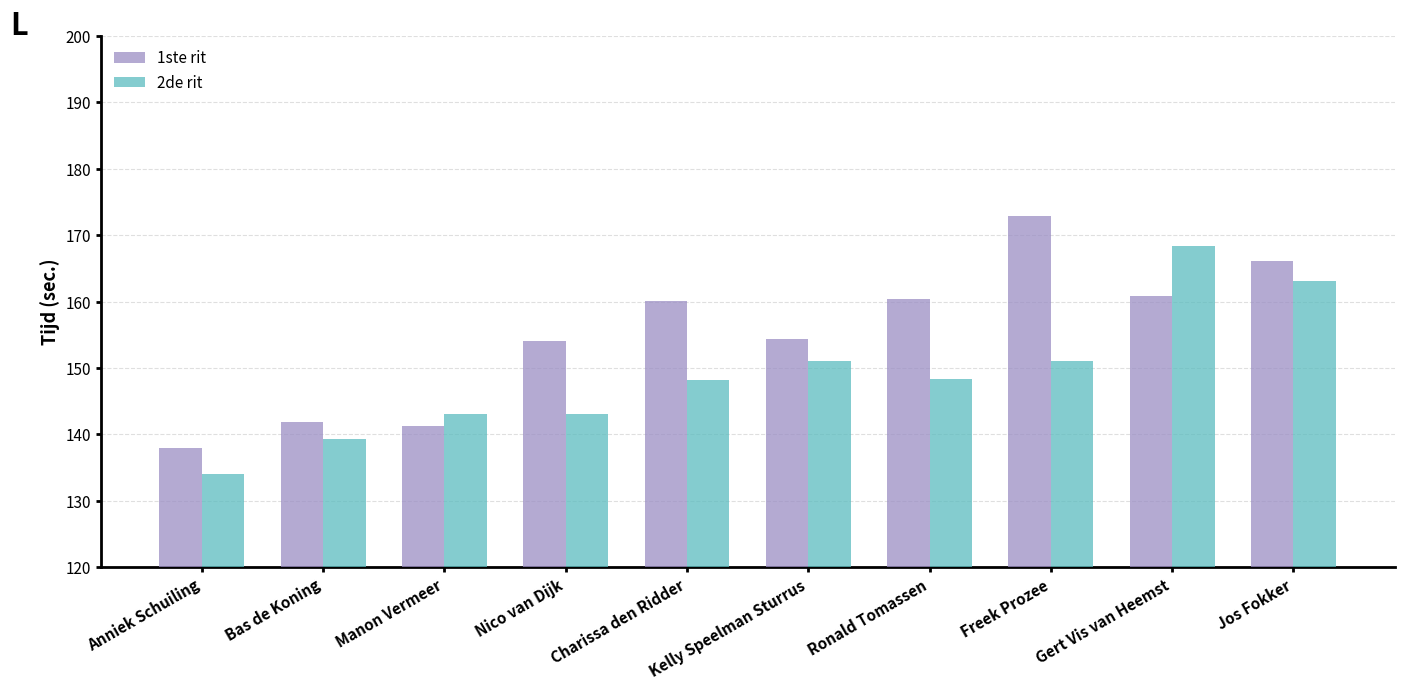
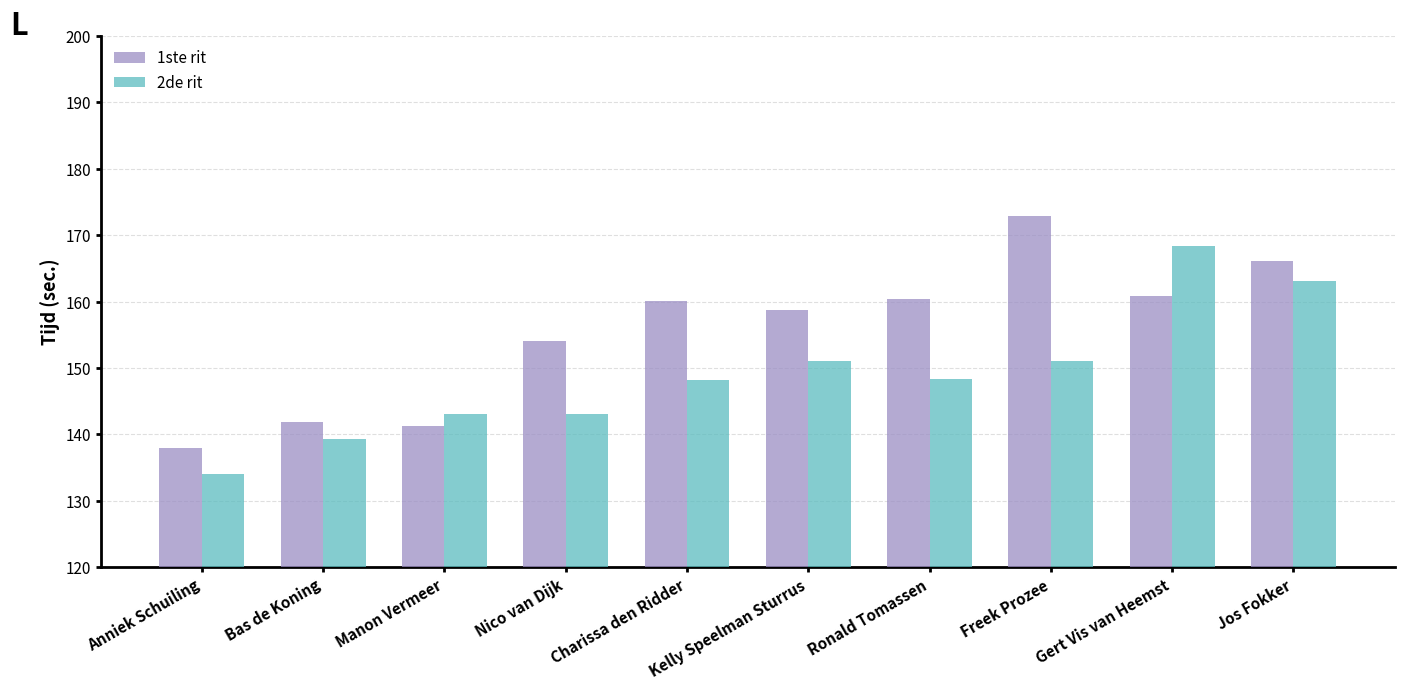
  {
    "1ste rit": {
      "Anniek Schuiling": 138,
      "Bas de Koning": 142,
      "Manon Vermeer": 141,
      "Nico van Dijk": 154,
      "Charissa den Ridder": 160,
-     "Kelly Speelman Sturrus": 154,
+     "Kelly Speelman Sturrus": 159,
      "Ronald Tomassen": 160,
      "Freek Prozee": 173,
      "Gert Vis van Heemst": 161,
      "Jos Fokker": 166
    },
    "2de rit": {
      "Anniek Schuiling": 134,
      "Bas de Koning": 139,
      "Manon Vermeer": 143,
      "Nico van Dijk": 143,
      "Charissa den Ridder": 148,
      "Kelly Speelman Sturrus": 151,
      "Ronald Tomassen": 148,
      "Freek Prozee": 151,
      "Gert Vis van Heemst": 168,
      "Jos Fokker": 163
    }
  }
